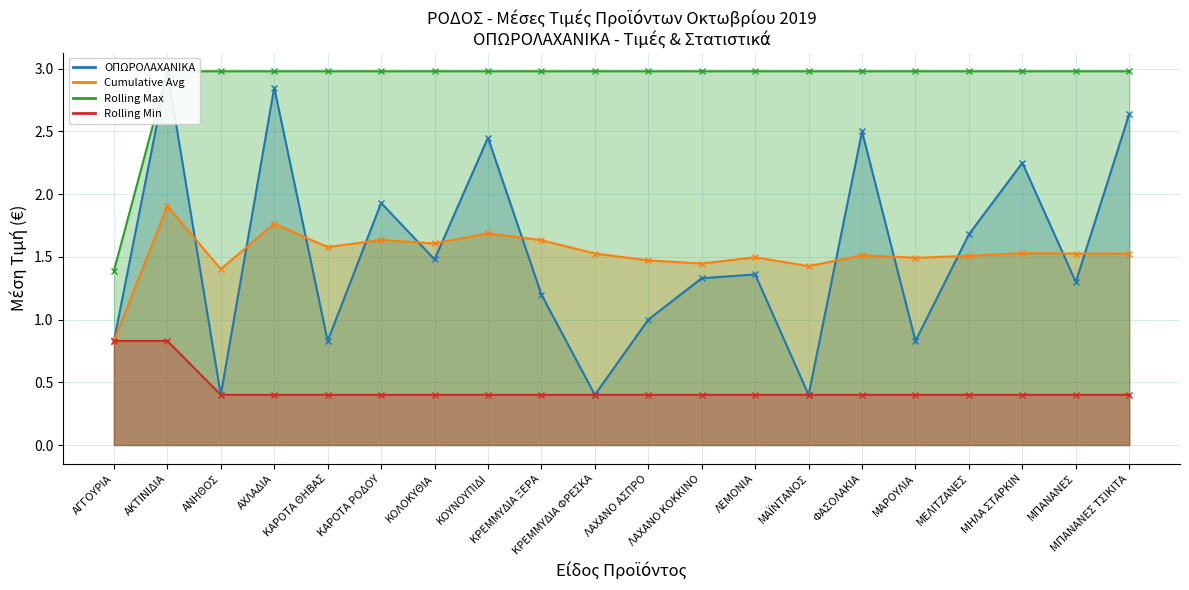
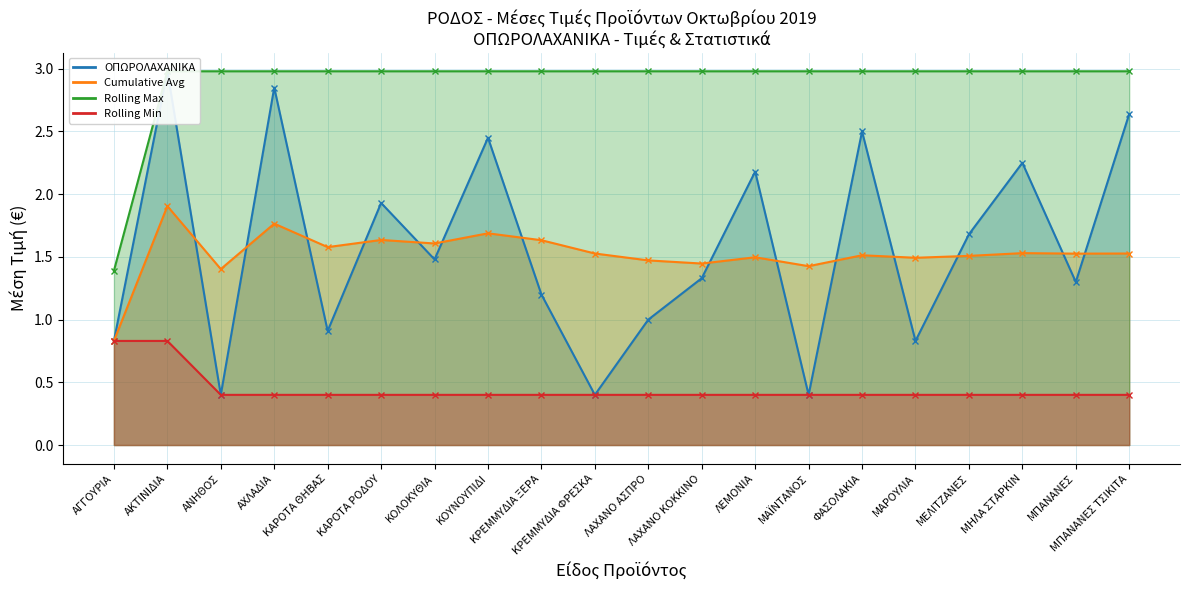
  {
    "OΠΩΡΟΛΑΧΑΝΙΚΑ": {
      "ΑΧΛΑΔΙΑ": 2.85,
-     "ΚΑΡΟΤΑ ΘΗΒΑΣ": 0.83,
+     "ΚΑΡΟΤΑ ΘΗΒΑΣ": 0.91,
      "ΚΑΡΟΤΑ ΡΟΔΟΥ": 1.93,
      "ΚΟΛΟΚΥΘΙΑ": 1.48,
      "ΚΟΥΝΟΥΠΙΔΙ": 2.45,
      "ΚΡΕΜΜΥΔΙΑ ΞΕΡΑ": 1.20,
      "ΛΑΧΑΝΟ ΑΣΠΡΟ": 1.00,
      "ΛΑΧΑΝΟ ΚΟΚΚΙΝΟ": 1.33,
-     "ΛΕΜΟΝΙΑ": 1.36,
+     "ΛΕΜΟΝΙΑ": 2.18,
      "ΦΑΣΟΛΑΚΙΑ": 2.50,
      "ΜΑΡΟΥΛΙΑ": 0.83,
      "ΜΕΛΙΤΖΑΝΕΣ": 1.68,
      "ΜΗΛΑ ΣΤΑΡΚΙΝ": 2.25,
      "ΜΠΑΝΑΝΕΣ": 1.30,
      "ΜΠΑΝΑΝΕΣ ΤΣΙΚΙΤΑ": 2.64
    },
    "Rolling Max": {
      "ΑΓΓΟΥΡΙΑ": 1.39,
      "ΑΝΗΘΟΣ": 2.98,
      "ΑΧΛΑΔΙΑ": 2.98,
      "ΚΑΡΟΤΑ ΘΗΒΑΣ": 2.98,
      "ΚΑΡΟΤΑ ΡΟΔΟΥ": 2.98,
      "ΚΟΛΟΚΥΘΙΑ": 2.98,
      "ΚΟΥΝΟΥΠΙΔΙ": 2.98,
      "ΚΡΕΜΜΥΔΙΑ ΞΕΡΑ": 2.98,
      "ΚΡΕΜΜΥΔΙΑ ΦΡΕΣΚΑ": 2.98,
      "ΛΑΧΑΝΟ ΑΣΠΡΟ": 2.98,
      "ΛΑΧΑΝΟ ΚΟΚΚΙΝΟ": 2.98,
      "ΛΕΜΟΝΙΑ": 2.98,
      "ΜΑΪΝΤΑΝΟΣ": 2.98,
      "ΦΑΣΟΛΑΚΙΑ": 2.98,
      "ΜΑΡΟΥΛΙΑ": 2.98,
      "ΜΕΛΙΤΖΑΝΕΣ": 2.98,
      "ΜΗΛΑ ΣΤΑΡΚΙΝ": 2.98,
      "ΜΠΑΝΑΝΕΣ": 2.98,
      "ΜΠΑΝΑΝΕΣ ΤΣΙΚΙΤΑ": 2.98
    }
  }
